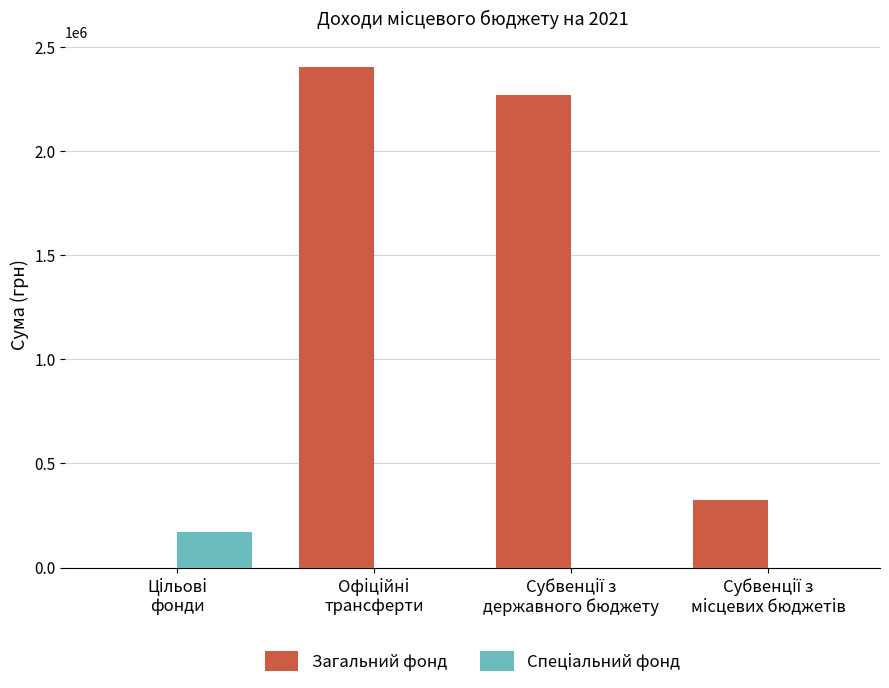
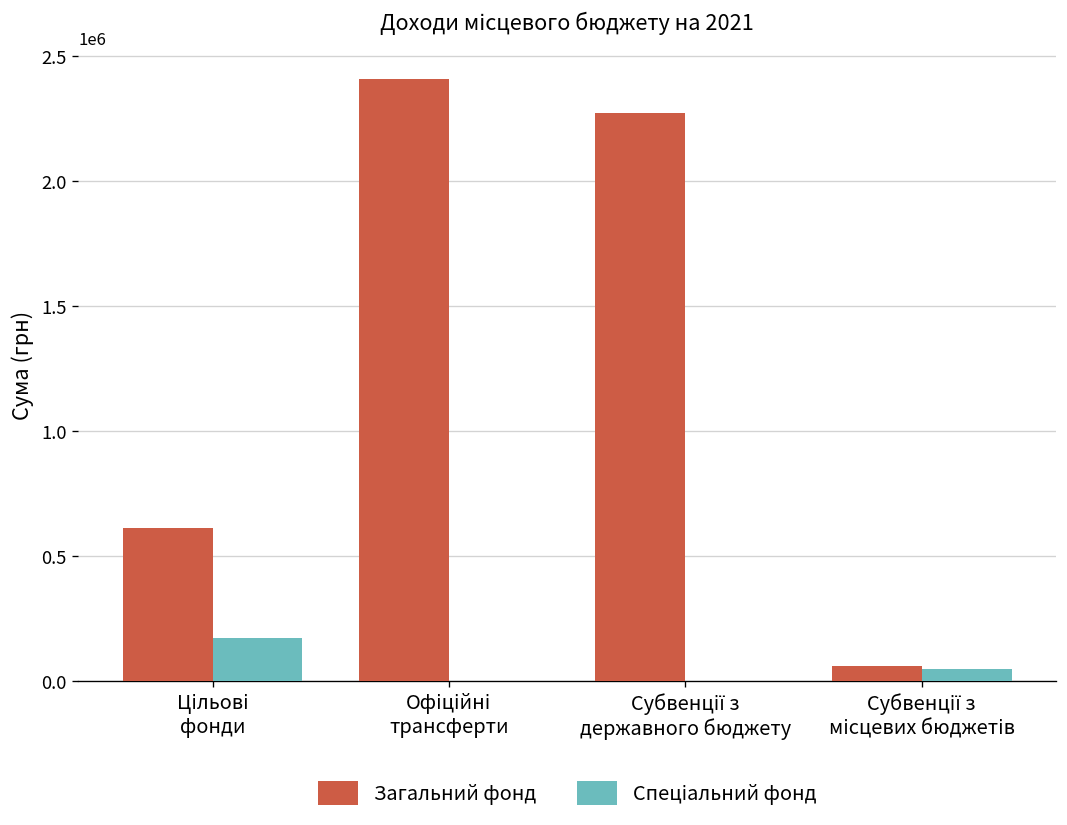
  {
    "Загальний фонд": {
-     "Цільові фонди": 0,
+     "Цільові фонди": 610000,
      "Офіційні трансферти": 2410000,
      "Субвенції з державного бюджету": 2270000,
-     "Субвенції з місцевих бюджетів": 320000
+     "Субвенції з місцевих бюджетів": 60000
    },
    "Спеціальний фонд": {
      "Цільові фонди": 170000,
      "Офіційні трансферти": 0,
      "Субвенції з державного бюджету": 0,
-     "Субвенції з місцевих бюджетів": 0
+     "Субвенції з місцевих бюджетів": 50000
    }
  }
